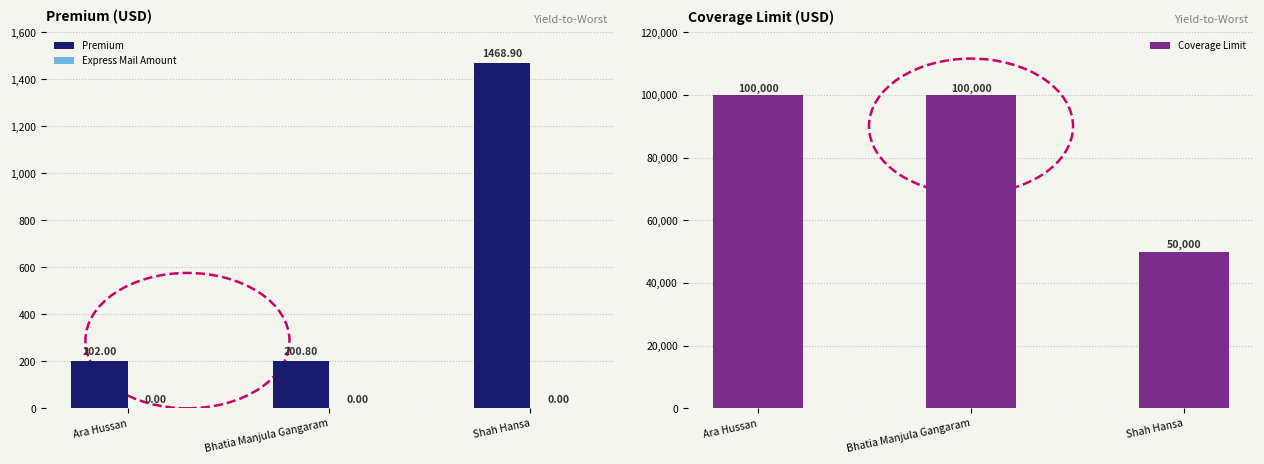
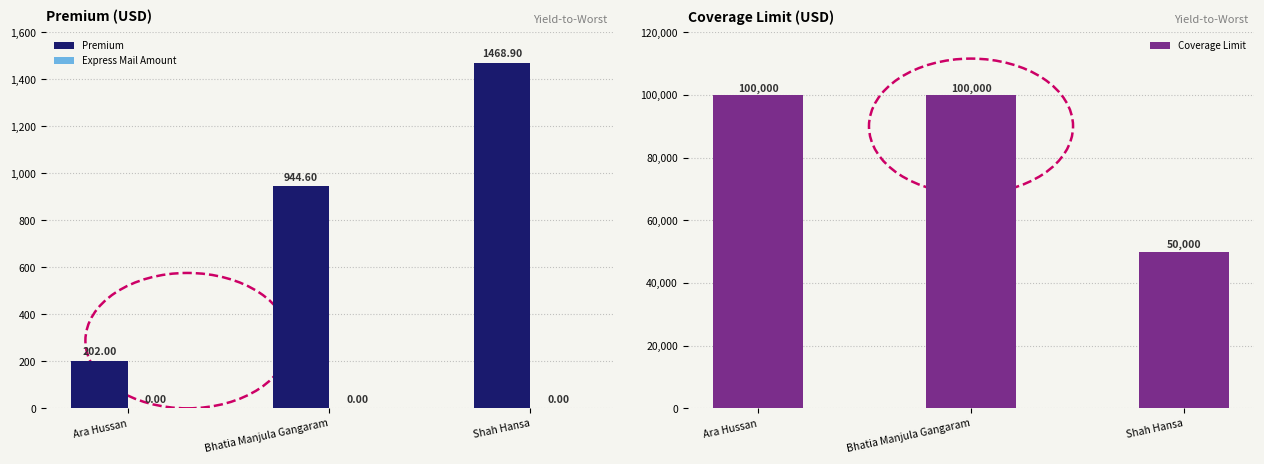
  {
    "Premium (USD)": {
      "Premium": {
        "Ara Hussan": "202.00",
-       "Bhatia Manjula Gangaram": "200.80",
+       "Bhatia Manjula Gangaram": "944.60",
        "Shah Hansa": "1468.90"
      },
      "Express Mail Amount": {
        "Ara Hussan": "0.00",
        "Bhatia Manjula Gangaram": "0.00",
        "Shah Hansa": "0.00"
      }
    },
    "Coverage Limit (USD)": {
      "Ara Hussan": "100,000",
      "Bhatia Manjula Gangaram": "100,000",
      "Shah Hansa": "50,000"
    }
  }
